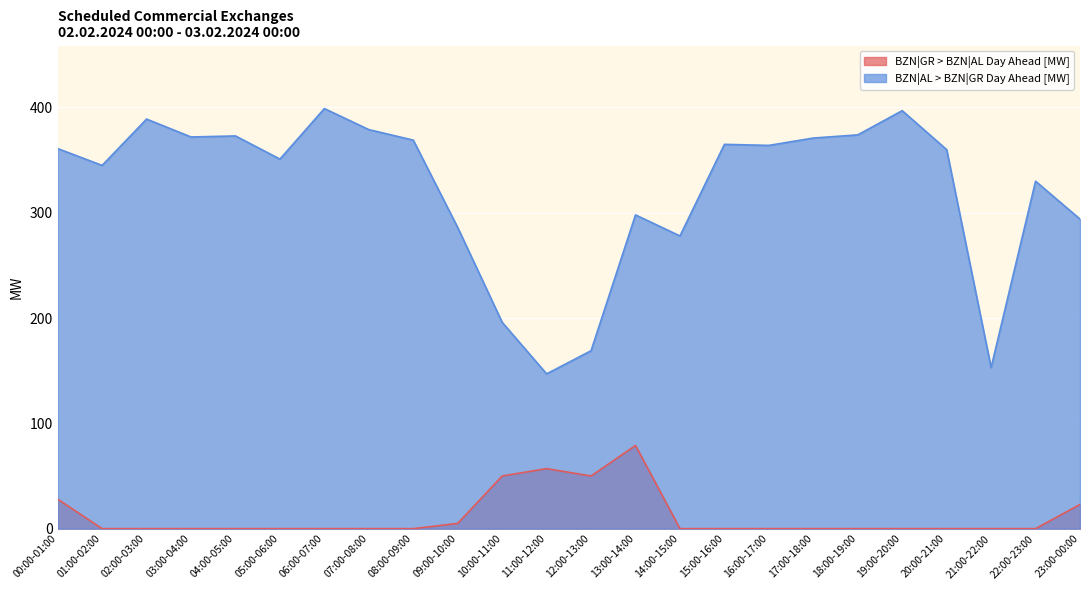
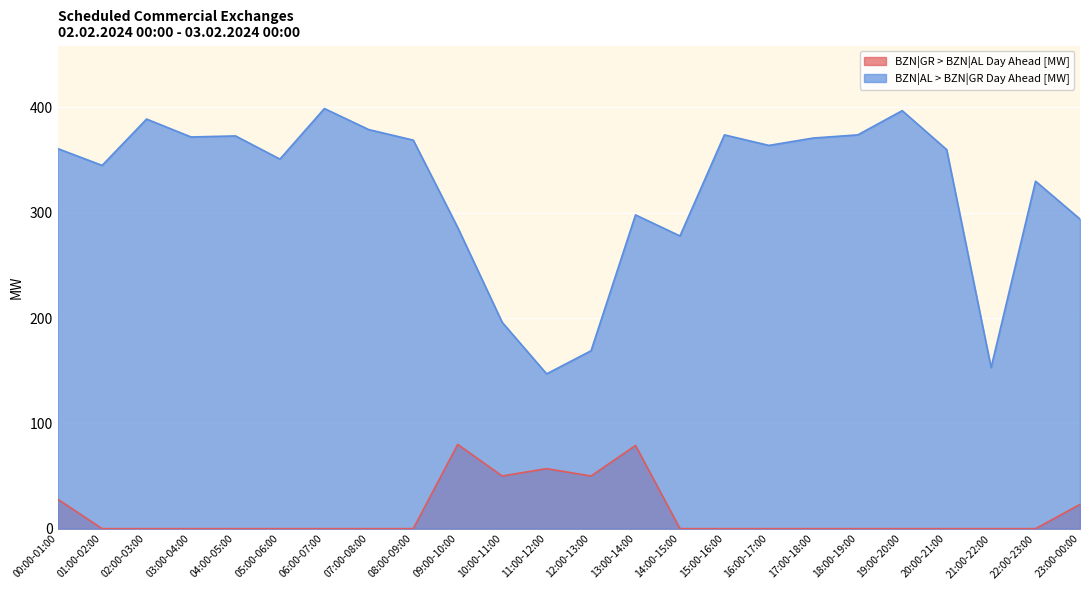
  {
    "BZN|GR > BZN|AL Day Ahead [MW]": {
      "00:00-01:00": 28,
      "01:00-02:00": 0,
      "02:00-03:00": 0,
      "03:00-04:00": 0,
      "04:00-05:00": 0,
      "05:00-06:00": 0,
      "06:00-07:00": 0,
      "07:00-08:00": 0,
      "08:00-09:00": 0,
-     "09:00-10:00": 5,
+     "09:00-10:00": 80,
      "10:00-11:00": 50,
      "11:00-12:00": 57,
      "12:00-13:00": 50,
      "13:00-14:00": 79,
      "14:00-15:00": 0,
      "15:00-16:00": 0,
      "16:00-17:00": 0,
      "17:00-18:00": 0,
      "18:00-19:00": 0,
      "19:00-20:00": 0,
      "20:00-21:00": 0,
      "21:00-22:00": 0,
      "22:00-23:00": 0,
      "23:00-00:00": 23
    },
    "BZN|AL > BZN|GR Day Ahead [MW]": {
      "00:00-01:00": 361,
      "01:00-02:00": 345,
      "02:00-03:00": 389,
      "03:00-04:00": 372,
      "04:00-05:00": 373,
      "05:00-06:00": 351,
      "06:00-07:00": 399,
      "07:00-08:00": 379,
      "08:00-09:00": 369,
      "09:00-10:00": 286,
      "10:00-11:00": 196,
      "11:00-12:00": 147,
      "12:00-13:00": 169,
      "13:00-14:00": 298,
      "14:00-15:00": 278,
-     "15:00-16:00": 365,
+     "15:00-16:00": 374,
      "16:00-17:00": 364,
      "17:00-18:00": 371,
      "18:00-19:00": 374,
      "19:00-20:00": 397,
      "20:00-21:00": 360,
      "21:00-22:00": 153,
      "22:00-23:00": 330,
      "23:00-00:00": 294
    }
  }
